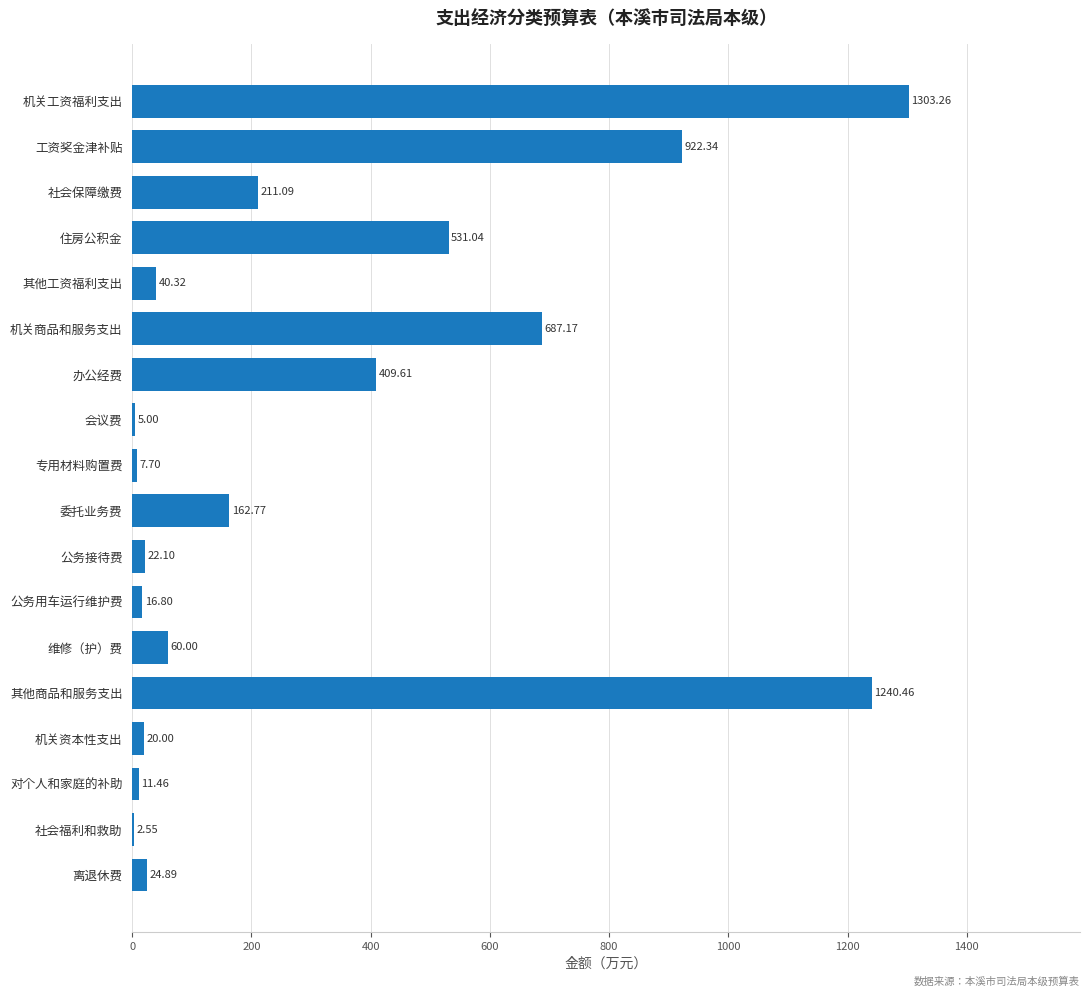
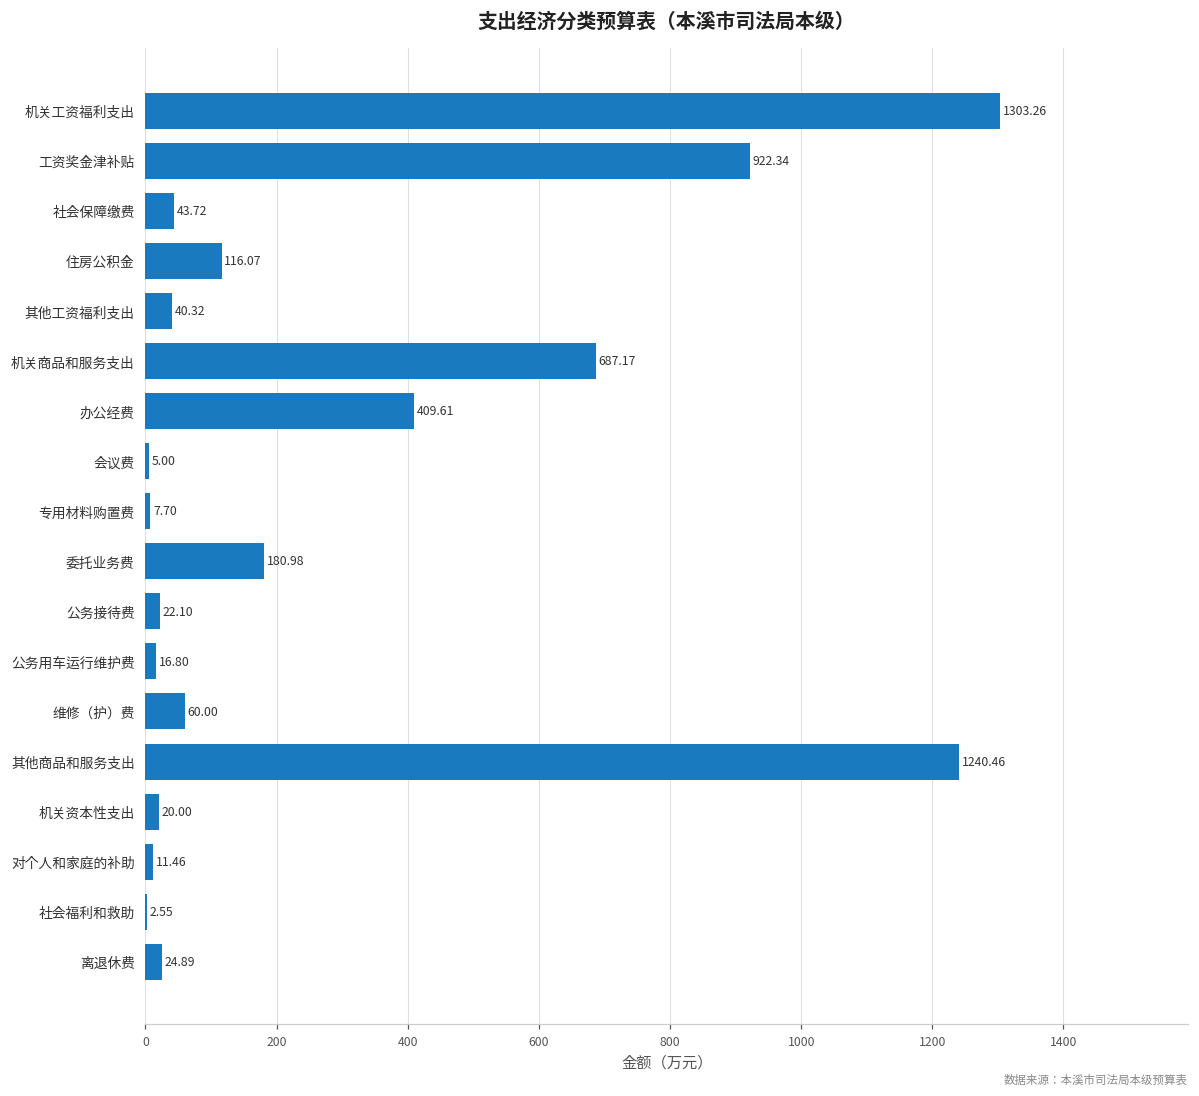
  {
    "机关工资福利支出": 1303.26,
    "工资奖金津补贴": 922.34,
-   "社会保障缴费": 211.09,
-   "住房公积金": 531.04,
+   "社会保障缴费": 43.72,
+   "住房公积金": 116.07,
    "其他工资福利支出": 40.32,
    "机关商品和服务支出": 687.17,
    "办公经费": 409.61,
    "会议费": 5.00,
    "专用材料购置费": 7.70,
-   "委托业务费": 162.77,
+   "委托业务费": 180.98,
    "公务接待费": 22.10,
    "公务用车运行维护费": 16.80,
    "维修（护）费": 60.00,
    "其他商品和服务支出": 1240.46,
    "机关资本性支出": 20.00,
    "对个人和家庭的补助": 11.46,
    "社会福利和救助": 2.55,
    "离退休费": 24.89
  }
